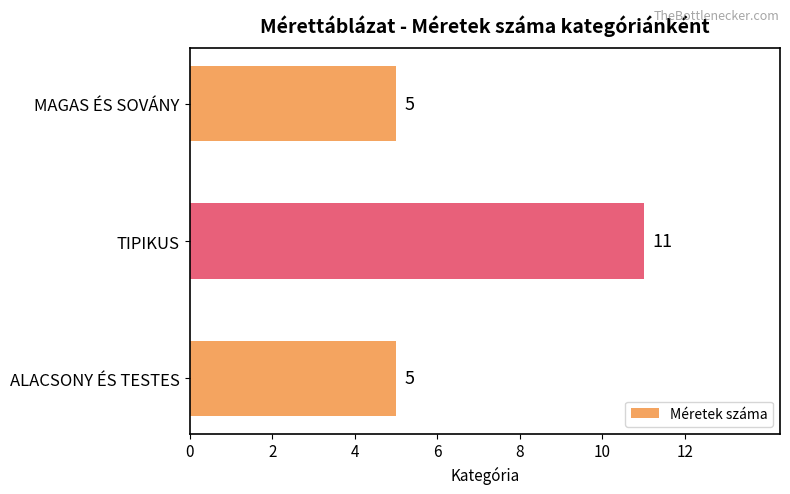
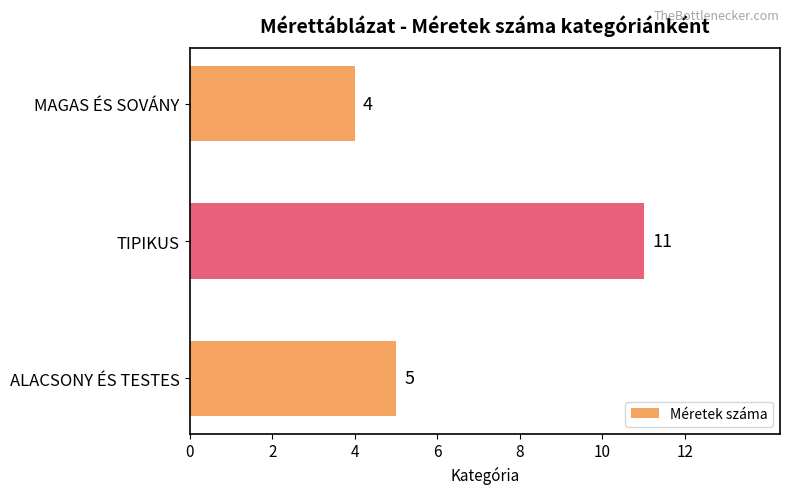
  {
-   "MAGAS ÉS SOVÁNY": 5,
+   "MAGAS ÉS SOVÁNY": 4,
    "TIPIKUS": 11,
    "ALACSONY ÉS TESTES": 5
  }
